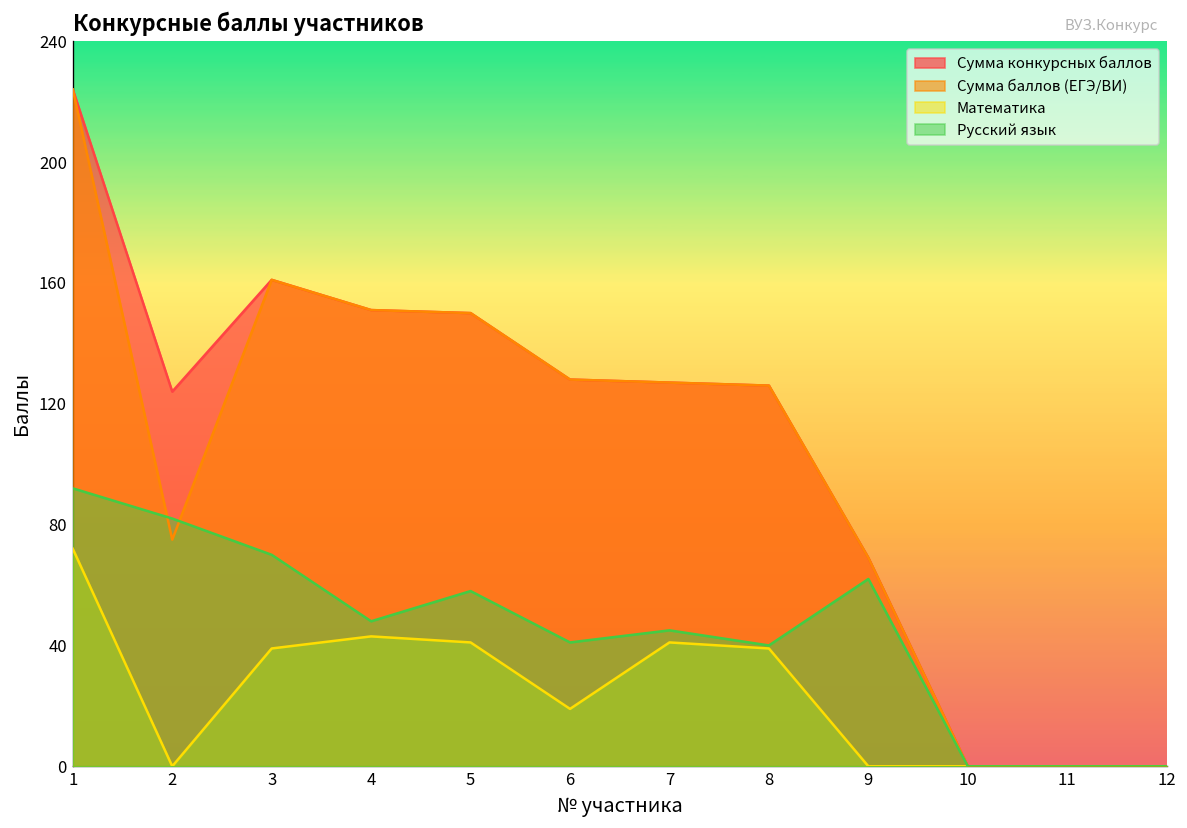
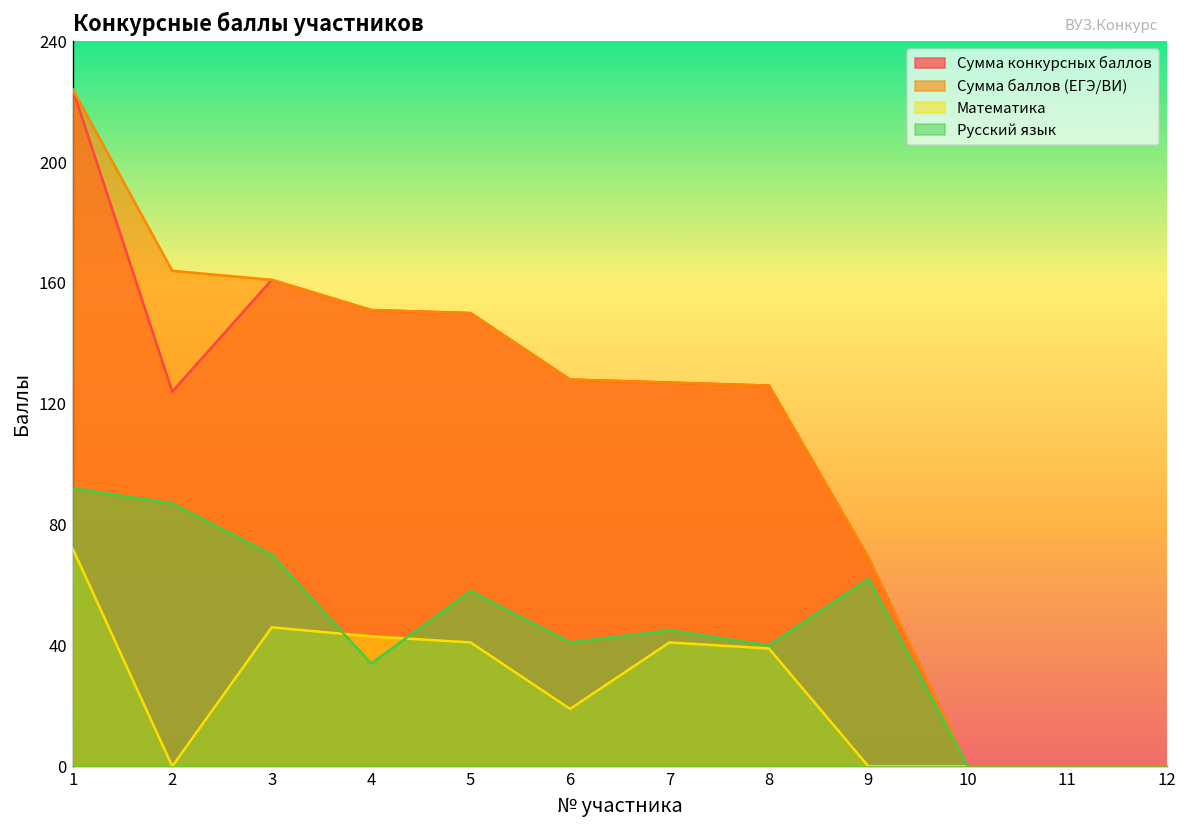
  {
    "Сумма конкурсных баллов": {
      "2": 124
    },
    "Сумма баллов (ЕГЭ/ВИ)": {
-     "2": 75
+     "2": 164
    },
    "Математика": {
      "1": 72,
      "2": 0,
-     "3": 39,
+     "3": 46,
      "4": 43,
      "5": 41,
      "6": 19,
      "7": 41,
      "9": 0
    },
    "Русский язык": {
      "1": 92,
-     "2": 82,
+     "2": 87,
      "3": 70,
-     "4": 48,
+     "4": 34,
      "5": 58,
      "6": 41,
      "7": 45,
      "9": 62
    }
  }
